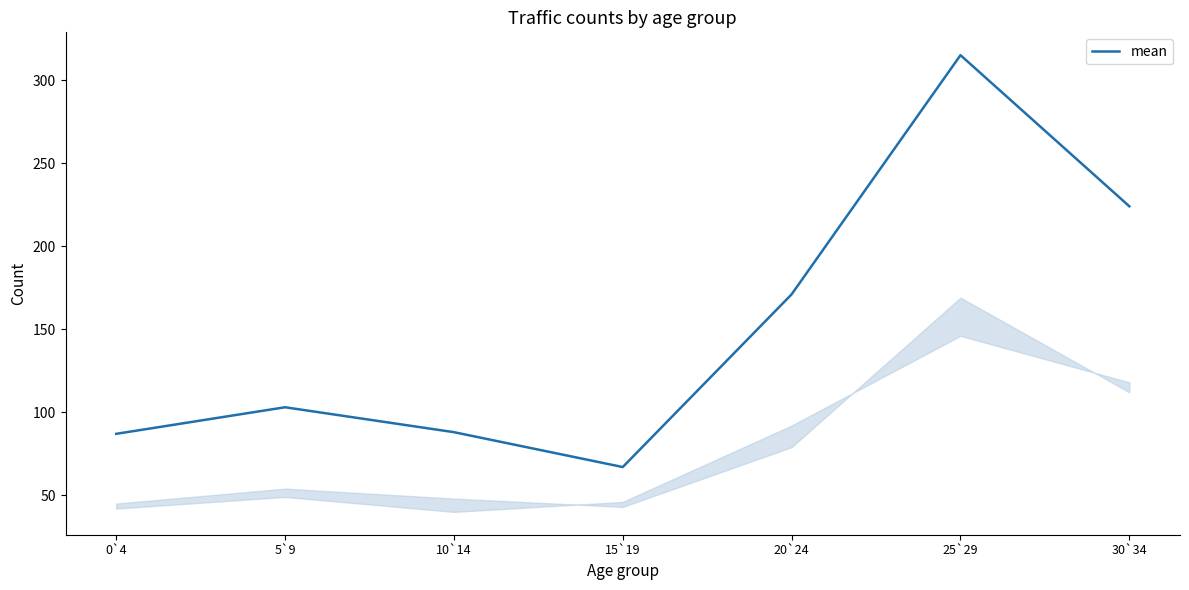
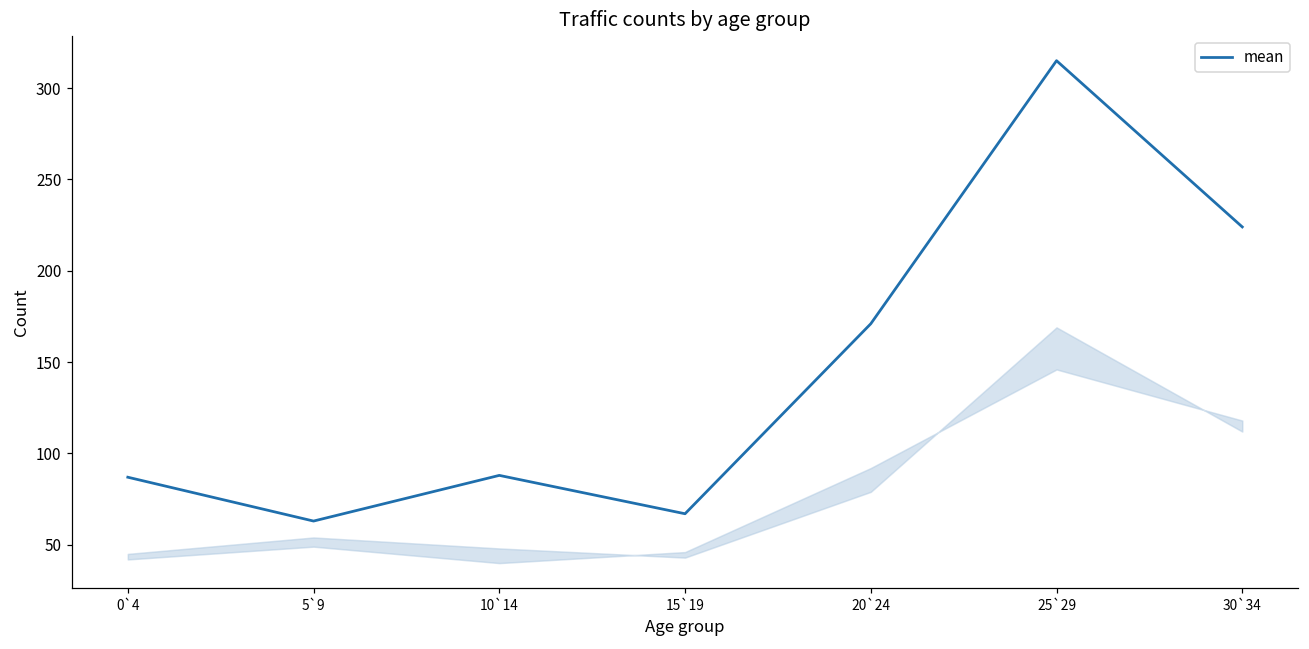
  {
    "mean": {
      "0`4": 87,
-     "5`9": 103,
+     "5`9": 63,
      "10`14": 88,
      "15`19": 67,
      "20`24": 171,
      "25`29": 315,
      "30`34": 224
    }
  }
